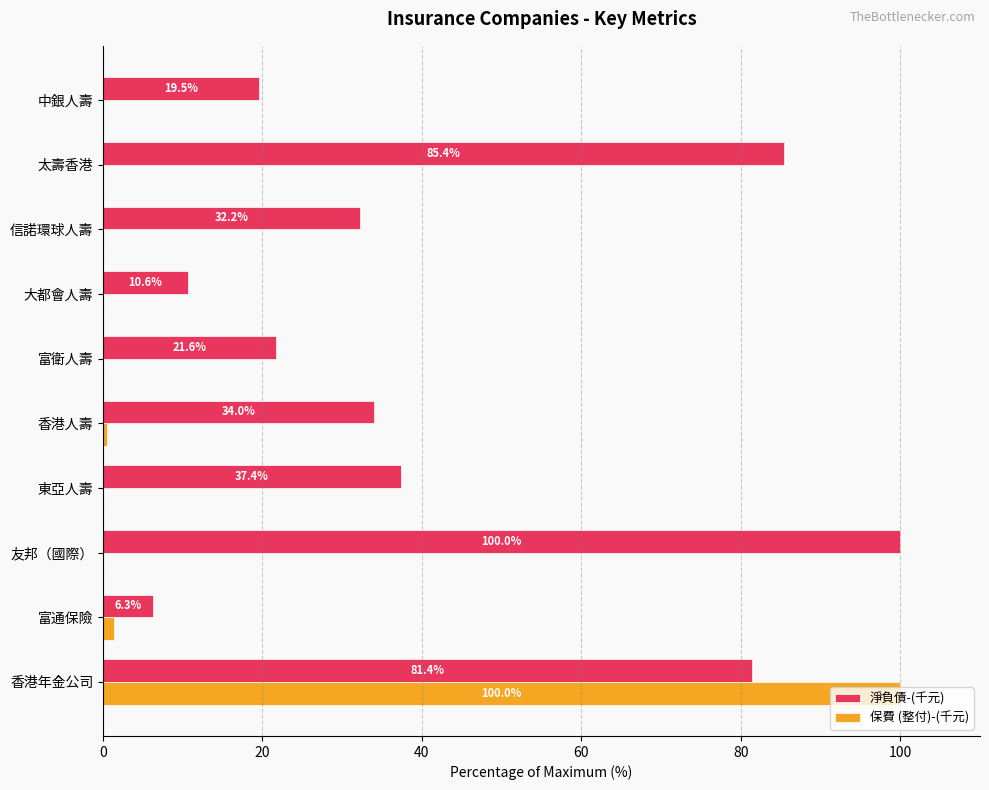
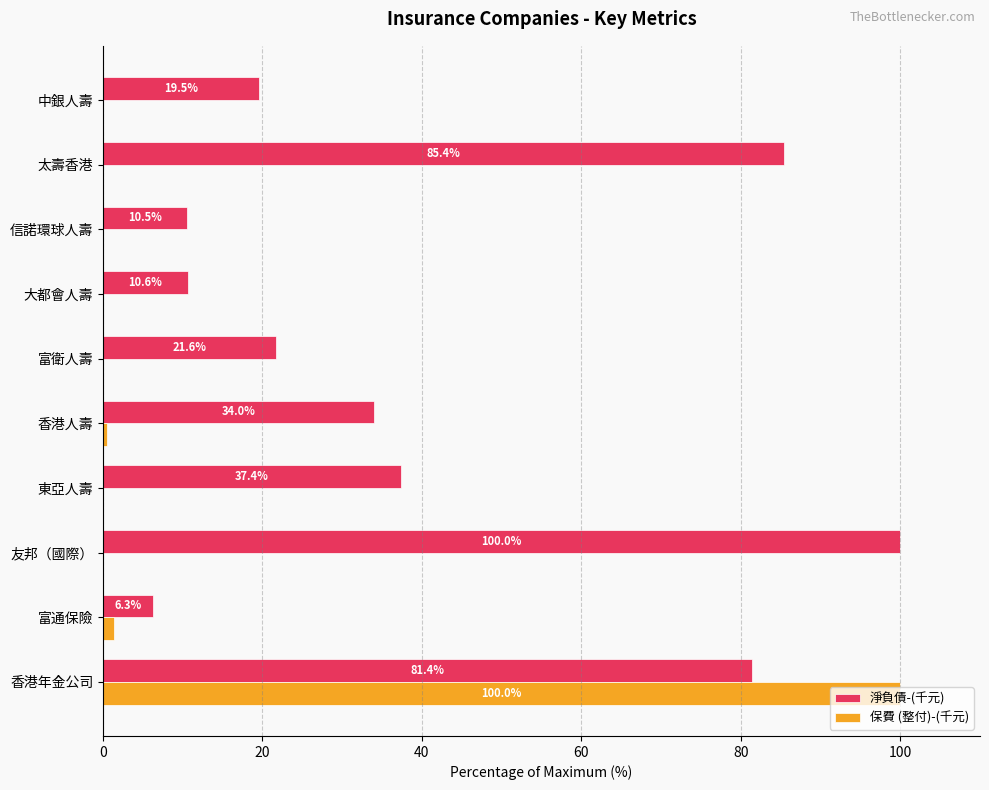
  {
    "淨負債-(千元)": {
      "中銀人壽": "19.5%",
      "太壽香港": "85.4%",
-     "信諾環球人壽": "32.2%",
+     "信諾環球人壽": "10.5%",
      "大都會人壽": "10.6%",
      "富衛人壽": "21.6%",
      "香港人壽": "34.0%",
      "東亞人壽": "37.4%",
      "友邦（國際）": "100.0%",
      "富通保險": "6.3%",
      "香港年金公司": "81.4%"
    },
    "保費 (整付)-(千元)": {
      "中銀人壽": "0",
      "太壽香港": "0",
      "信諾環球人壽": "0",
      "大都會人壽": "0",
      "富衛人壽": "0",
      "香港人壽": "1",
      "富通保險": "1"
    }
  }
